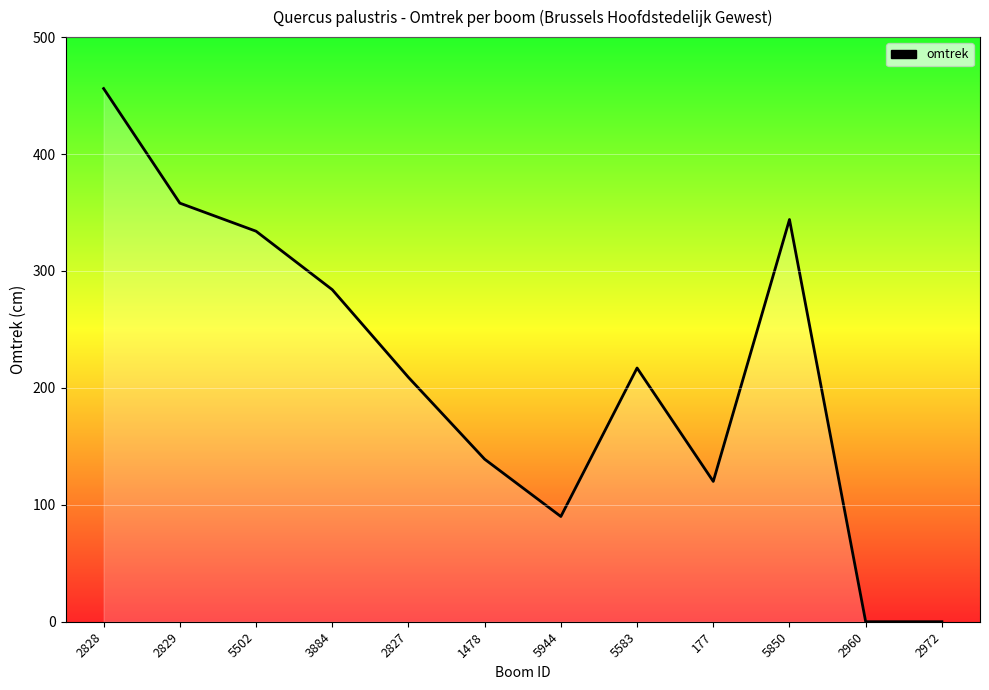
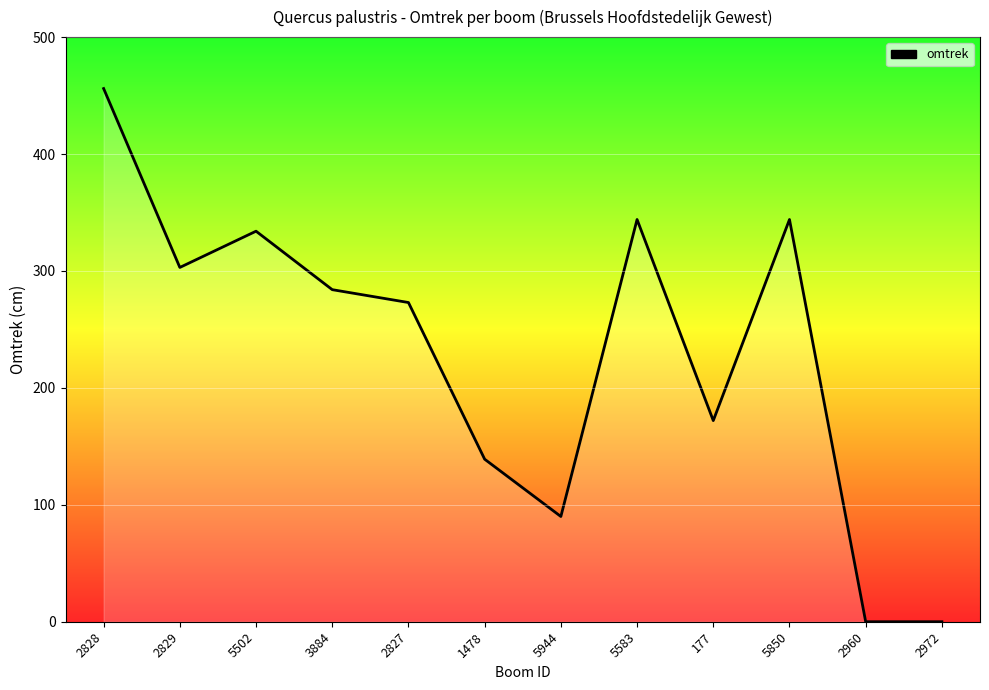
  {
    "2828": 456,
-   "2829": 358,
+   "2829": 303,
    "5502": 334,
    "3884": 284,
-   "2827": 209,
+   "2827": 273,
    "1478": 139,
    "5944": 90,
-   "5583": 217,
-   "177": 120,
+   "5583": 344,
+   "177": 172,
    "5850": 344,
    "2960": 0,
    "2972": 0
  }
